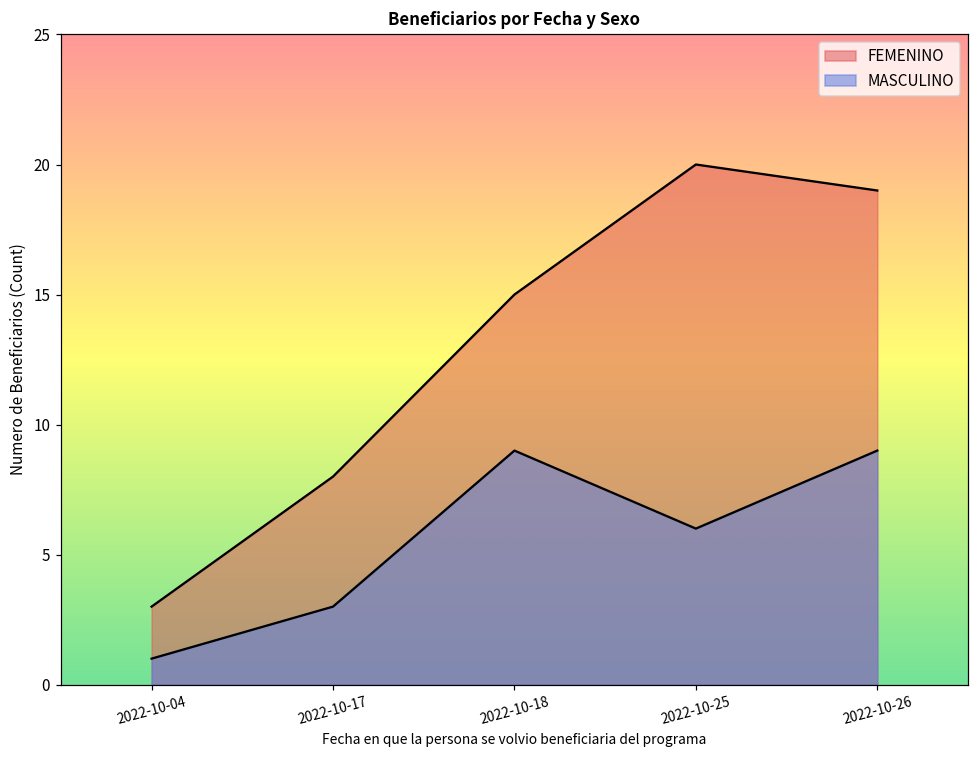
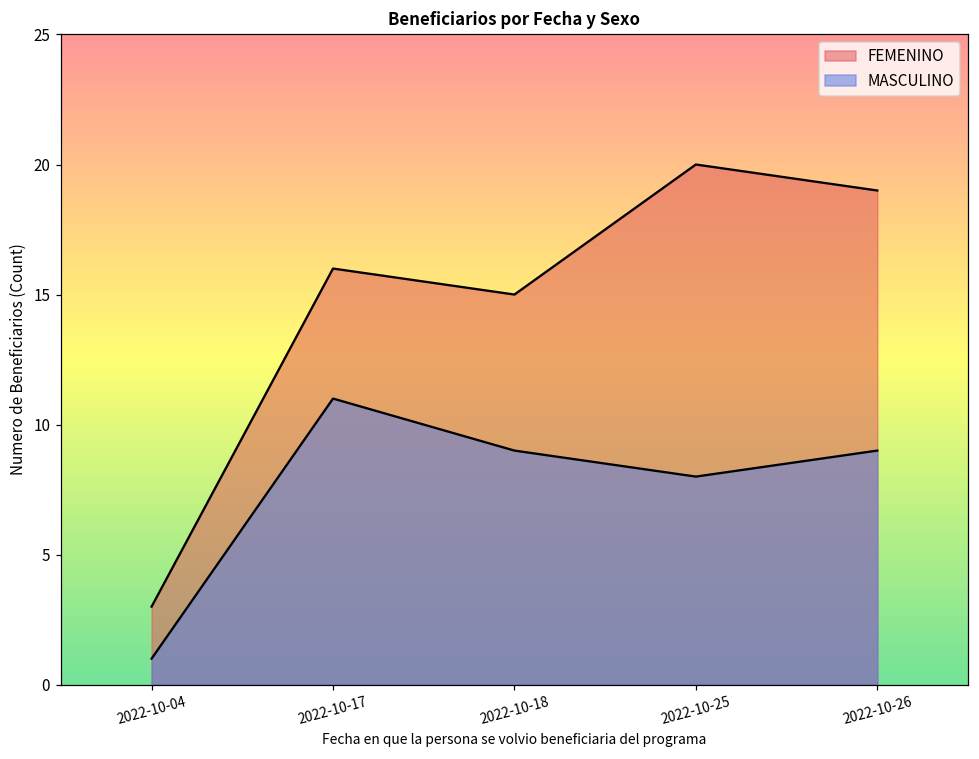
  {
    "FEMENINO": {
      "2022-10-04": 3,
-     "2022-10-17": 8,
+     "2022-10-17": 16,
      "2022-10-18": 15,
      "2022-10-25": 20,
      "2022-10-26": 19
    },
    "MASCULINO": {
      "2022-10-04": 1,
-     "2022-10-17": 3,
+     "2022-10-17": 11,
      "2022-10-18": 9,
-     "2022-10-25": 6,
+     "2022-10-25": 8,
      "2022-10-26": 9
    }
  }
